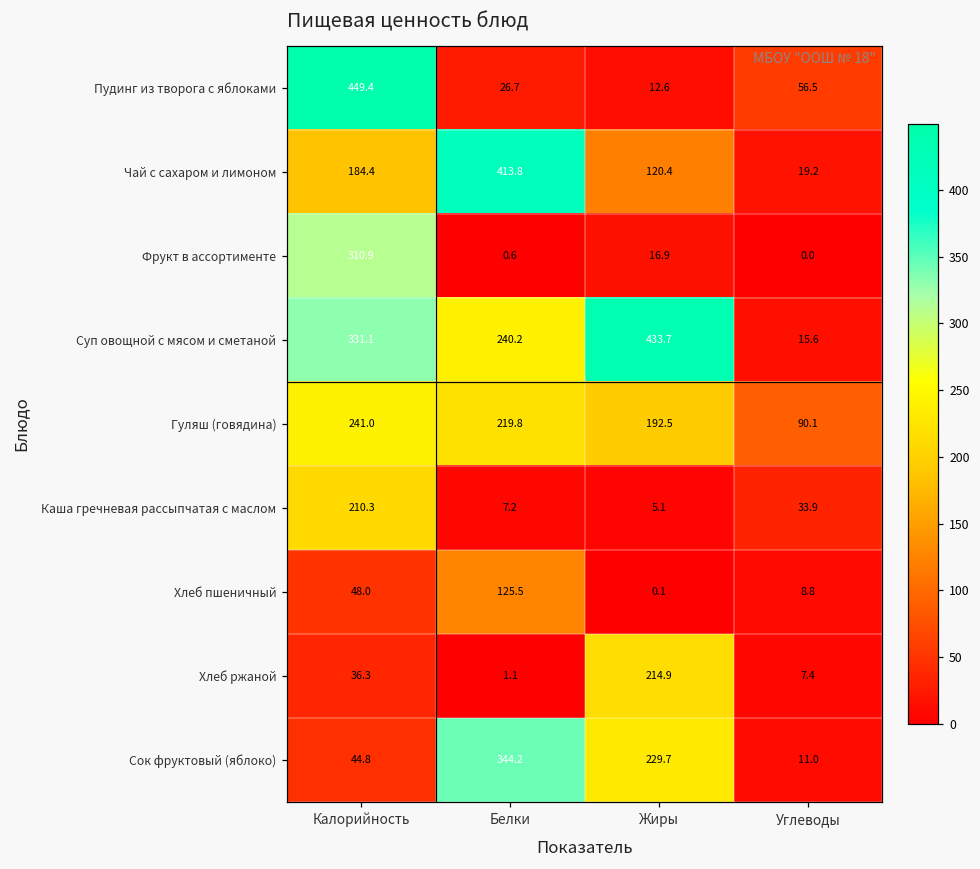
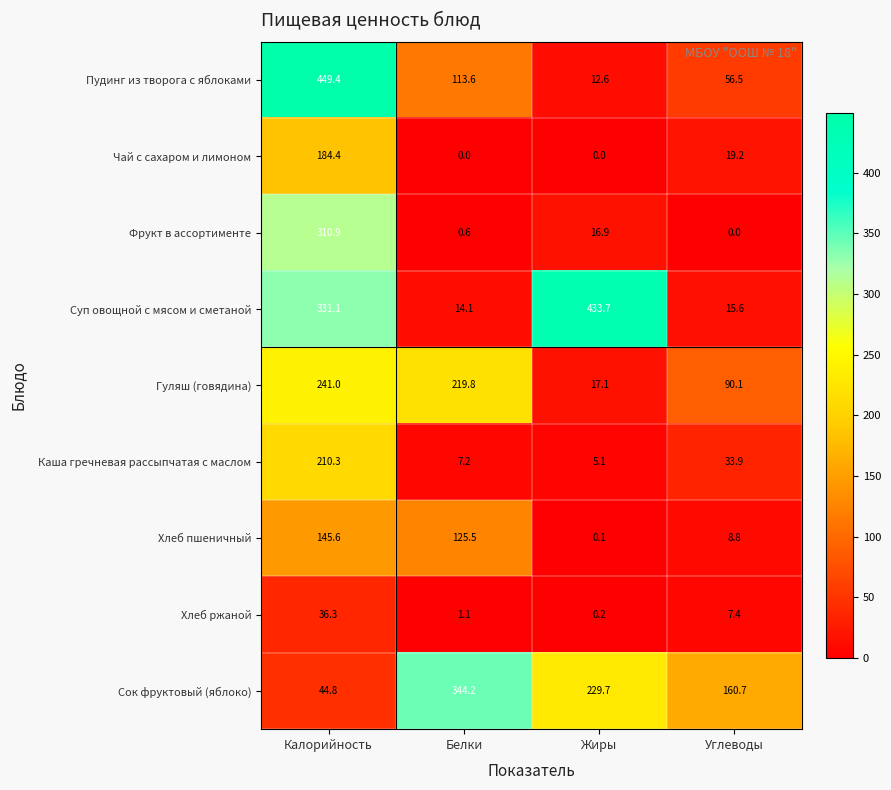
  {
    "Пудинг из творога с яблоками": {
      "Калорийность": 449.4,
-     "Белки": 26.7,
+     "Белки": 113.6,
      "Жиры": 12.6
    },
    "Чай с сахаром и лимоном": {
      "Калорийность": 184.4,
-     "Белки": 413.8,
-     "Жиры": 120.4,
+     "Белки": 0.0,
+     "Жиры": 0.0,
      "Углеводы": 19.2
    },
    "Фрукт в ассортименте": {
      "Калорийность": 310.9,
      "Белки": 0.6,
      "Жиры": 16.9,
      "Углеводы": 0.0
    },
    "Суп овощной с мясом и сметаной": {
      "Калорийность": 331.1,
-     "Белки": 240.2,
+     "Белки": 14.1,
      "Жиры": 433.7,
      "Углеводы": 15.6
    },
    "Гуляш (говядина)": {
      "Калорийность": 241.0,
      "Белки": 219.8,
-     "Жиры": 192.5,
+     "Жиры": 17.1,
      "Углеводы": 90.1
    },
    "Каша гречневая рассыпчатая с маслом": {
      "Калорийность": 210.3,
      "Белки": 7.2,
      "Жиры": 5.1,
      "Углеводы": 33.9
    },
    "Хлеб пшеничный": {
-     "Калорийность": 48.0,
+     "Калорийность": 145.6,
      "Белки": 125.5,
      "Жиры": 0.1,
      "Углеводы": 8.8
    },
    "Хлеб ржаной": {
      "Калорийность": 36.3,
      "Белки": 1.1,
-     "Жиры": 214.9,
+     "Жиры": 0.2,
      "Углеводы": 7.4
    },
    "Сок фруктовый (яблоко)": {
      "Калорийность": 44.8,
      "Белки": 344.2,
      "Жиры": 229.7,
-     "Углеводы": 11.0
+     "Углеводы": 160.7
    }
  }
